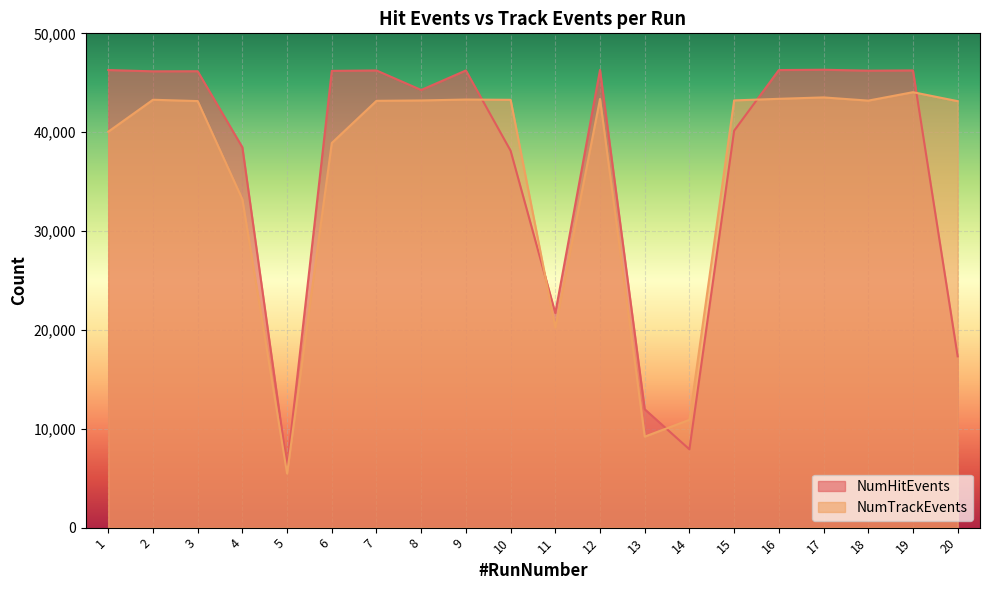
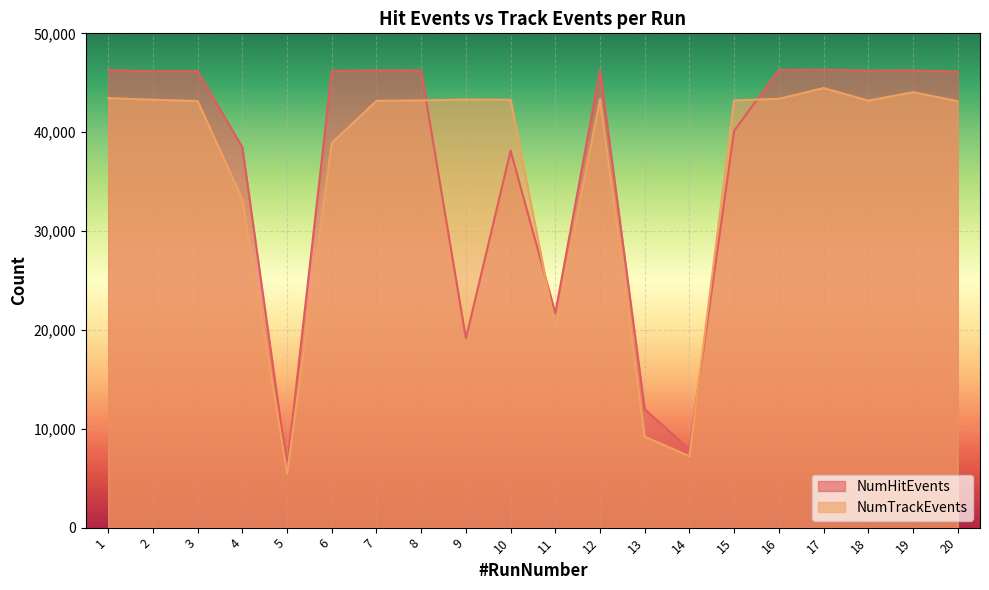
  {
    "NumHitEvents": {
      "1": "46,000",
      "2": "46,000",
      "3": "46,000",
      "4": "38,000",
      "5": "6,000",
      "6": "46,000",
      "7": "46,000",
-     "8": "44,000",
-     "9": "46,000",
+     "8": "46,000",
+     "9": "19,000",
      "10": "38,000",
      "11": "22,000",
      "12": "46,000",
      "13": "12,000",
      "14": "8,000",
      "15": "40,000",
      "16": "46,000",
      "17": "46,000",
      "18": "46,000",
      "19": "46,000",
-     "20": "17,000"
+     "20": "46,000"
    },
    "NumTrackEvents": {
-     "1": "40,000",
+     "1": "43,000",
      "2": "43,000",
      "3": "43,000",
      "4": "33,000",
      "5": "5,000",
      "6": "39,000",
      "7": "43,000",
      "8": "43,000",
      "9": "43,000",
      "10": "43,000",
      "11": "20,000",
      "12": "43,000",
      "13": "9,000",
-     "14": "11,000",
+     "14": "7,000",
      "15": "43,000",
      "16": "43,000",
-     "17": "43,500",
+     "17": "44,500",
      "18": "43,000",
      "19": "44,000",
      "20": "43,000"
    }
  }
